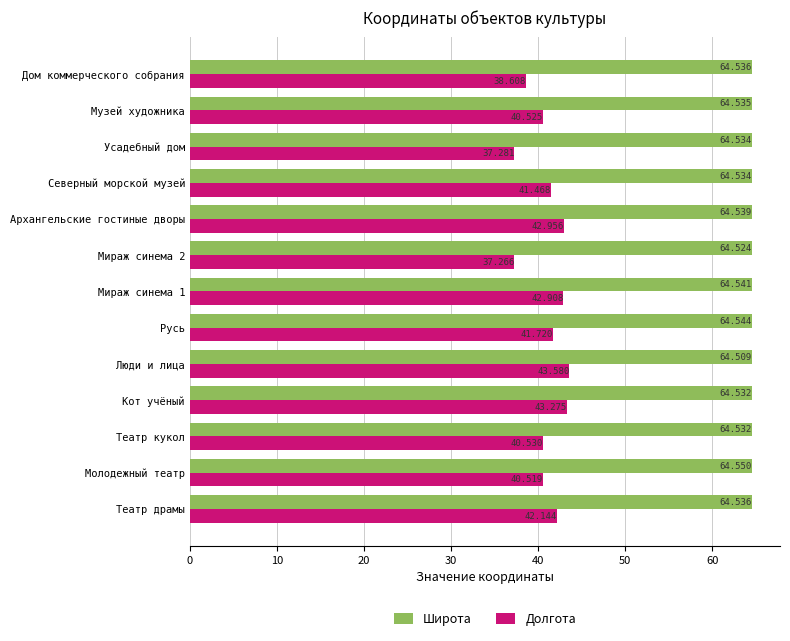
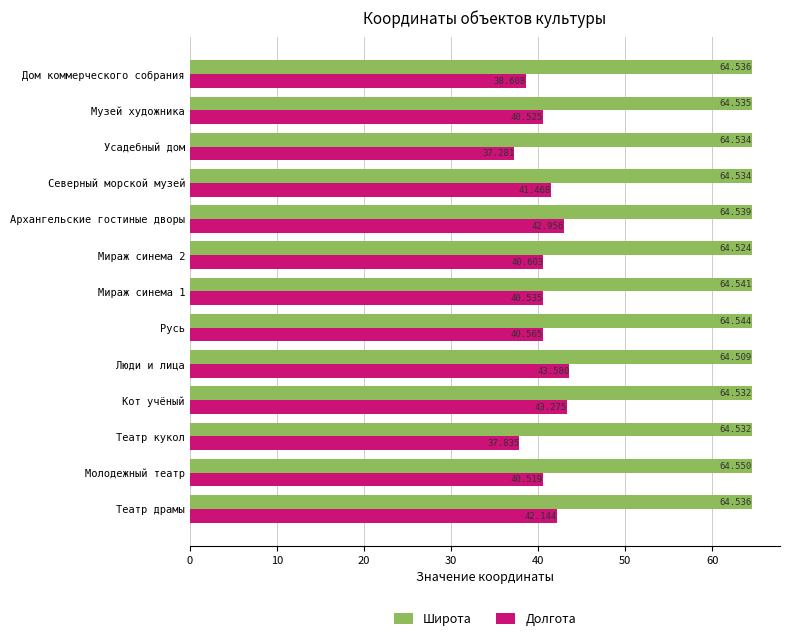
  {
    "Широта": {
      "Дом коммерческого собрания": 64.536,
      "Музей художника": 64.535,
      "Усадебный дом": 64.534,
      "Северный морской музей": 64.534,
      "Архангельские гостиные дворы": 64.539,
      "Мираж синема 2": 64.524,
      "Мираж синема 1": 64.541,
      "Русь": 64.544,
      "Люди и лица": 64.509,
      "Кот учёный": 64.532,
      "Театр кукол": 64.532,
      "Молодежный театр": 64.550,
      "Театр драмы": 64.536
    },
    "Долгота": {
      "Дом коммерческого собрания": 38.608,
      "Музей художника": 40.525,
      "Усадебный дом": 37.281,
      "Северный морской музей": 41.468,
      "Архангельские гостиные дворы": 42.956,
-     "Мираж синема 2": 37.266,
-     "Мираж синема 1": 42.908,
-     "Русь": 41.720,
+     "Мираж синема 2": 40.603,
+     "Мираж синема 1": 40.535,
+     "Русь": 40.565,
      "Люди и лица": 43.580,
      "Кот учёный": 43.275,
-     "Театр кукол": 40.530,
+     "Театр кукол": 37.835,
      "Молодежный театр": 40.519,
      "Театр драмы": 42.144
    }
  }
